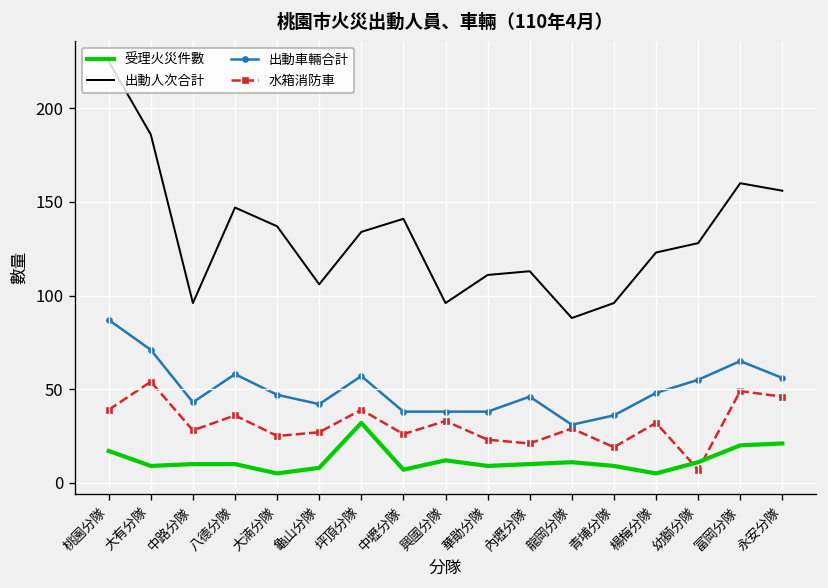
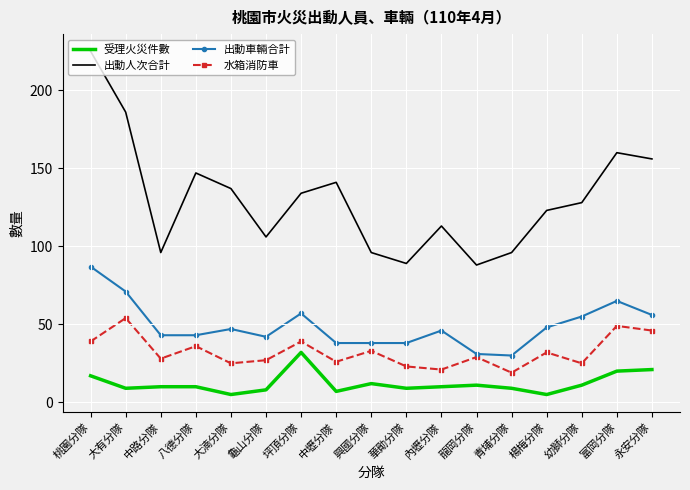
  {
    "受理火災件數": {
      "桃園分隊": 17,
      "大有分隊": 9,
      "中路分隊": 10,
      "八德分隊": 10,
      "大湳分隊": 5,
      "龜山分隊": 8,
      "坪頂分隊": 32,
      "中壢分隊": 7,
      "興國分隊": 12,
      "華勛分隊": 9,
      "內壢分隊": 10,
      "龍岡分隊": 11,
      "青埔分隊": 9,
      "楊梅分隊": 5,
      "幼獅分隊": 11,
      "富岡分隊": 20,
      "永安分隊": 21
    },
    "出動人次合計": {
      "大有分隊": 186,
      "中路分隊": 96,
      "八德分隊": 147,
      "大湳分隊": 137,
      "龜山分隊": 106,
      "坪頂分隊": 134,
      "中壢分隊": 141,
      "興國分隊": 96,
-     "華勛分隊": 111,
+     "華勛分隊": 89,
      "內壢分隊": 113,
      "龍岡分隊": 88,
      "青埔分隊": 96,
      "楊梅分隊": 123,
      "幼獅分隊": 128,
      "富岡分隊": 160,
      "永安分隊": 156
    },
    "出動車輛合計": {
      "桃園分隊": 87,
      "大有分隊": 71,
      "中路分隊": 43,
-     "八德分隊": 58,
+     "八德分隊": 43,
      "大湳分隊": 47,
      "龜山分隊": 42,
      "坪頂分隊": 57,
      "中壢分隊": 38,
      "興國分隊": 38,
      "華勛分隊": 38,
      "內壢分隊": 46,
      "龍岡分隊": 31,
-     "青埔分隊": 36,
+     "青埔分隊": 30,
      "楊梅分隊": 48,
      "幼獅分隊": 55,
      "富岡分隊": 65,
      "永安分隊": 56
    },
    "水箱消防車": {
      "桃園分隊": 39,
      "大有分隊": 54,
      "中路分隊": 28,
      "八德分隊": 36,
      "大湳分隊": 25,
      "龜山分隊": 27,
      "坪頂分隊": 39,
      "中壢分隊": 26,
      "興國分隊": 33,
      "華勛分隊": 23,
      "內壢分隊": 21,
      "龍岡分隊": 29,
      "青埔分隊": 19,
      "楊梅分隊": 32,
-     "幼獅分隊": 7,
+     "幼獅分隊": 25,
      "富岡分隊": 49,
      "永安分隊": 46
    }
  }
